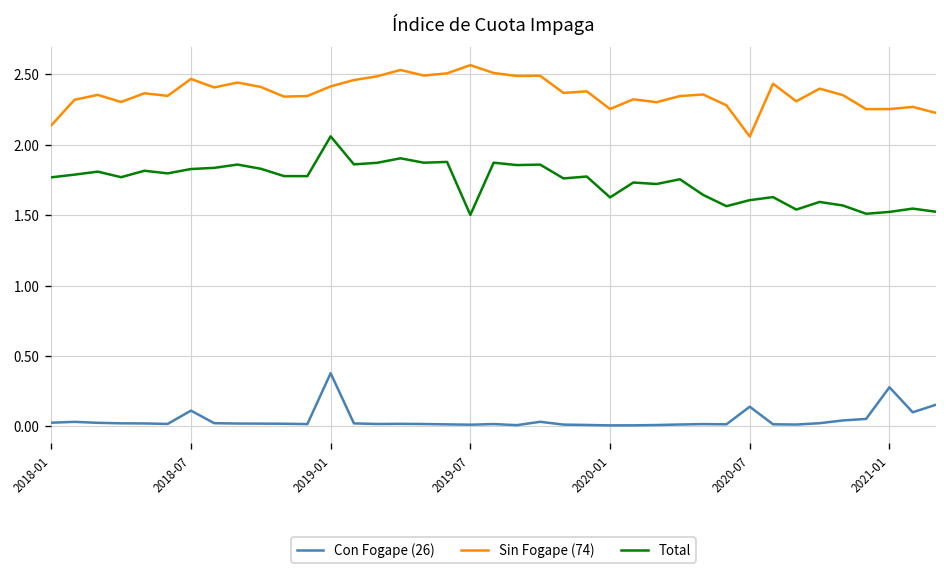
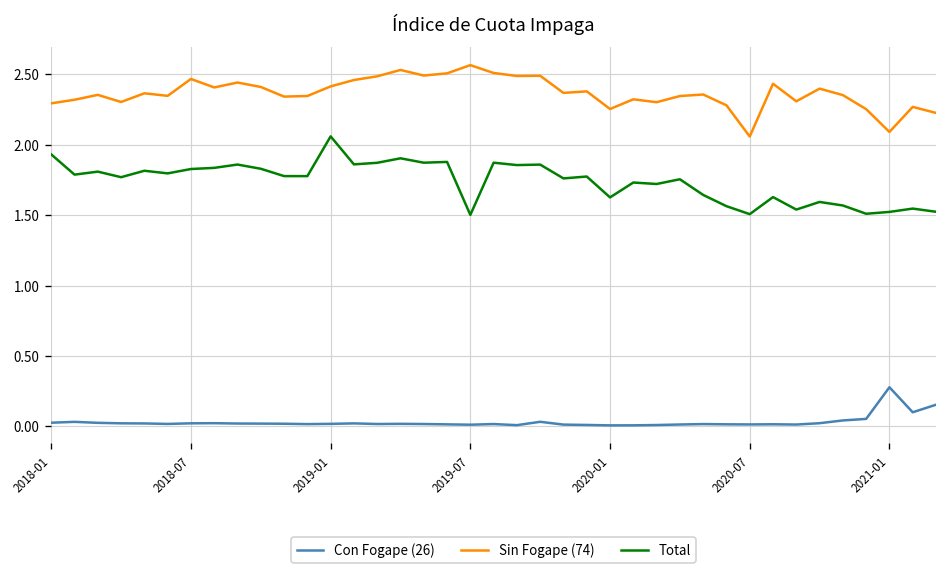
  {
    "Con Fogape (26)": {
      "2018-01": 0.03,
-     "2018-07": 0.11,
-     "2019-01": 0.38,
+     "2018-07": 0.02,
+     "2019-01": 0.02,
      "2019-07": 0.01,
      "2020-01": 0.01,
-     "2020-07": 0.14,
+     "2020-07": 0.01,
      "2021-01": 0.28
    },
    "Sin Fogape (74)": {
-     "2018-01": 2.14,
+     "2018-01": 2.29,
      "2018-07": 2.47,
      "2019-01": 2.41,
      "2019-07": 2.56,
      "2020-01": 2.25,
      "2020-07": 2.06,
-     "2021-01": 2.25
+     "2021-01": 2.09
    },
    "Total": {
-     "2018-01": 1.77,
+     "2018-01": 1.93,
      "2018-07": 1.83,
      "2019-01": 2.06,
      "2019-07": 1.50,
      "2020-01": 1.63,
-     "2020-07": 1.61,
+     "2020-07": 1.51,
      "2021-01": 1.52
    }
  }
